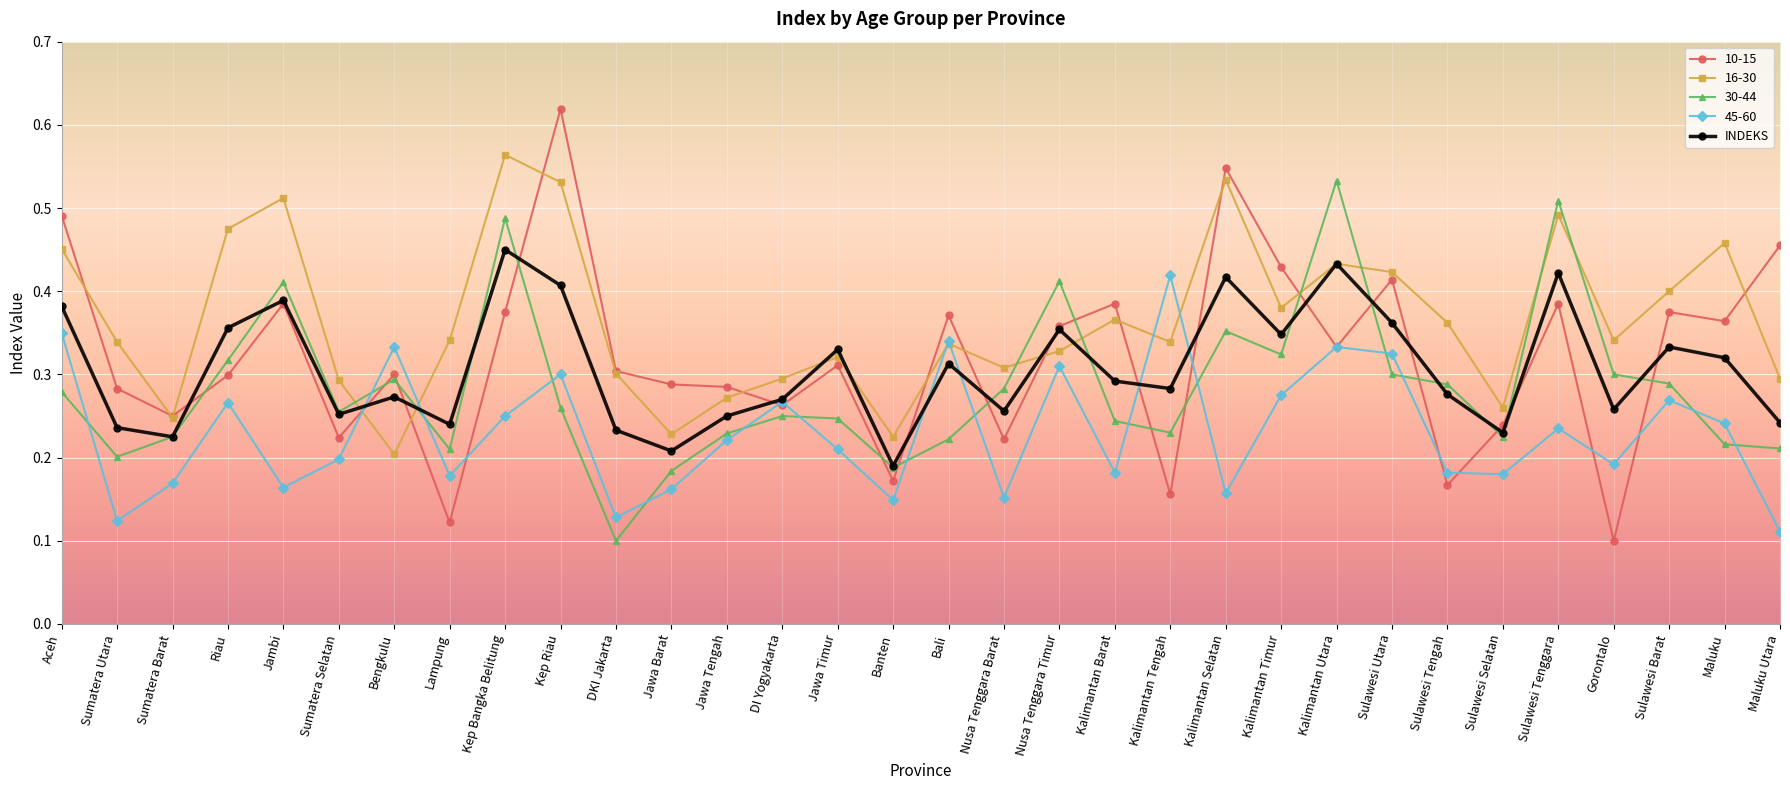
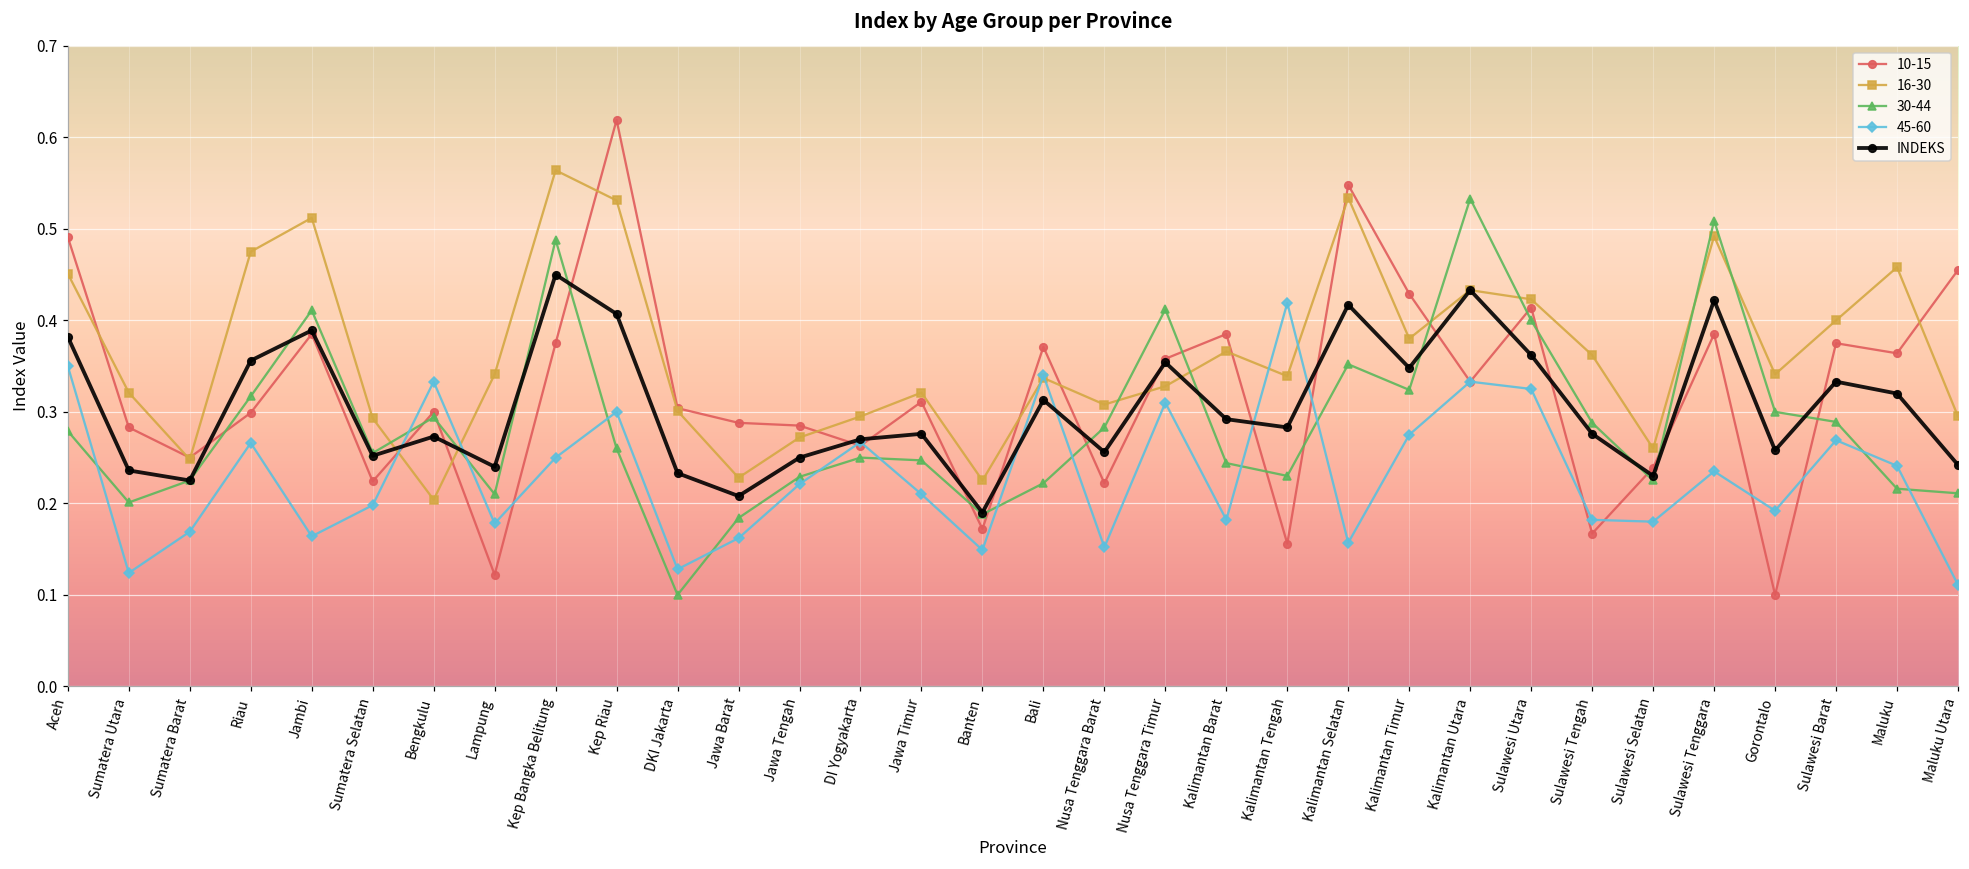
  {
    "10-15": {
      "Aceh": 0.49,
      "Sumatera Utara": 0.28,
      "Riau": 0.30,
      "Jambi": 0.39,
      "Sumatera Selatan": 0.22,
      "Bengkulu": 0.30,
      "Lampung": 0.12,
      "Kep Bangka Belitung": 0.38,
      "Kep Riau": 0.62,
      "Jawa Barat": 0.29,
      "Jawa Tengah": 0.29,
      "DI Yogyakarta": 0.26,
      "Jawa Timur": 0.31,
      "Banten": 0.17,
      "Bali": 0.37,
      "Nusa Tenggara Barat": 0.22,
      "Nusa Tenggara Timur": 0.36,
      "Kalimantan Barat": 0.39,
      "Kalimantan Tengah": 0.16,
      "Kalimantan Selatan": 0.55,
      "Kalimantan Timur": 0.43,
      "Sulawesi Utara": 0.41,
      "Sulawesi Tengah": 0.17,
      "Sulawesi Selatan": 0.24,
      "Sulawesi Tenggara": 0.39,
      "Gorontalo": 0.10,
      "Sulawesi Barat": 0.38,
      "Maluku": 0.36,
      "Maluku Utara": 0.46
    },
    "16-30": {
      "Aceh": 0.45,
-     "Sumatera Utara": 0.34,
+     "Sumatera Utara": 0.32,
      "Riau": 0.48,
      "Jambi": 0.51,
      "Sumatera Selatan": 0.29,
      "Bengkulu": 0.20,
      "Lampung": 0.34,
      "Kep Bangka Belitung": 0.56,
      "Kep Riau": 0.53,
      "Jawa Barat": 0.23,
      "Jawa Tengah": 0.27,
      "DI Yogyakarta": 0.30,
      "Jawa Timur": 0.32,
      "Banten": 0.23,
      "Nusa Tenggara Barat": 0.31,
      "Nusa Tenggara Timur": 0.33,
      "Kalimantan Barat": 0.37,
      "Kalimantan Tengah": 0.34,
      "Kalimantan Selatan": 0.53,
      "Kalimantan Timur": 0.38,
      "Sulawesi Utara": 0.42,
      "Sulawesi Tengah": 0.36,
      "Sulawesi Selatan": 0.26,
      "Sulawesi Tenggara": 0.49,
      "Gorontalo": 0.34,
      "Sulawesi Barat": 0.40,
      "Maluku": 0.46,
      "Maluku Utara": 0.30
    },
    "30-44": {
      "Aceh": 0.28,
      "Sumatera Utara": 0.2,
      "Riau": 0.32,
      "Jambi": 0.41,
      "Bengkulu": 0.29,
      "Lampung": 0.21,
      "Kep Bangka Belitung": 0.49,
      "Kep Riau": 0.26,
      "DKI Jakarta": 0.1,
      "Jawa Barat": 0.18,
      "Jawa Tengah": 0.23,
      "DI Yogyakarta": 0.25,
      "Jawa Timur": 0.25,
      "Bali": 0.22,
      "Nusa Tenggara Barat": 0.28,
      "Nusa Tenggara Timur": 0.41,
      "Kalimantan Barat": 0.24,
      "Kalimantan Tengah": 0.23,
      "Kalimantan Selatan": 0.35,
      "Kalimantan Timur": 0.32,
      "Kalimantan Utara": 0.53,
-     "Sulawesi Utara": 0.3,
+     "Sulawesi Utara": 0.4,
      "Sulawesi Tengah": 0.29,
      "Sulawesi Selatan": 0.23,
      "Sulawesi Tenggara": 0.51,
      "Gorontalo": 0.3,
      "Sulawesi Barat": 0.29,
      "Maluku": 0.22,
      "Maluku Utara": 0.21
    },
    "45-60": {
      "Aceh": 0.35,
      "Sumatera Utara": 0.12,
      "Sumatera Barat": 0.17,
      "Riau": 0.27,
      "Jambi": 0.16,
      "Sumatera Selatan": 0.20,
      "Bengkulu": 0.33,
      "Lampung": 0.18,
      "Kep Bangka Belitung": 0.25,
      "Kep Riau": 0.30,
      "DKI Jakarta": 0.13,
      "Jawa Barat": 0.16,
      "Jawa Tengah": 0.22,
      "Jawa Timur": 0.21,
      "Banten": 0.15,
      "Nusa Tenggara Barat": 0.15,
      "Nusa Tenggara Timur": 0.31,
      "Kalimantan Barat": 0.18,
      "Kalimantan Tengah": 0.42,
      "Kalimantan Selatan": 0.16,
      "Kalimantan Timur": 0.28,
      "Sulawesi Utara": 0.33,
      "Sulawesi Tengah": 0.18,
      "Sulawesi Selatan": 0.18,
      "Sulawesi Tenggara": 0.24,
      "Gorontalo": 0.19,
      "Sulawesi Barat": 0.27,
      "Maluku": 0.24,
      "Maluku Utara": 0.11
    },
    "INDEKS": {
      "Aceh": 0.38,
      "Sumatera Utara": 0.24,
      "Riau": 0.36,
      "Jambi": 0.39,
      "Bengkulu": 0.27,
      "Lampung": 0.24,
      "Kep Bangka Belitung": 0.45,
      "Kep Riau": 0.41,
      "DKI Jakarta": 0.23,
      "Jawa Barat": 0.21,
      "Jawa Tengah": 0.25,
-     "Jawa Timur": 0.33,
+     "Jawa Timur": 0.28,
      "Bali": 0.31,
      "Nusa Tenggara Barat": 0.26,
      "Nusa Tenggara Timur": 0.35,
      "Kalimantan Barat": 0.29,
      "Kalimantan Tengah": 0.28,
      "Kalimantan Selatan": 0.42,
      "Kalimantan Timur": 0.35,
      "Sulawesi Utara": 0.36,
      "Sulawesi Tengah": 0.28,
      "Sulawesi Selatan": 0.23,
      "Sulawesi Tenggara": 0.42,
      "Gorontalo": 0.26,
      "Sulawesi Barat": 0.33,
      "Maluku": 0.32,
      "Maluku Utara": 0.24
    }
  }
